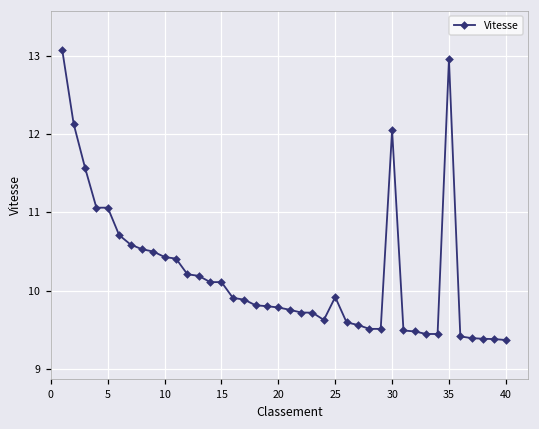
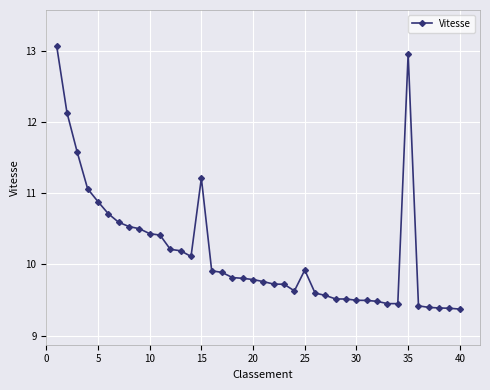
  {
-   "5": 11.1,
+   "5": 10.9,
    "10": 10.4,
-   "15": 10.1,
+   "15": 11.2,
    "20": 9.8,
    "25": 9.9,
-   "30": 12.1,
+   "30": 9.5,
    "35": 13.0,
    "40": 9.4
  }
